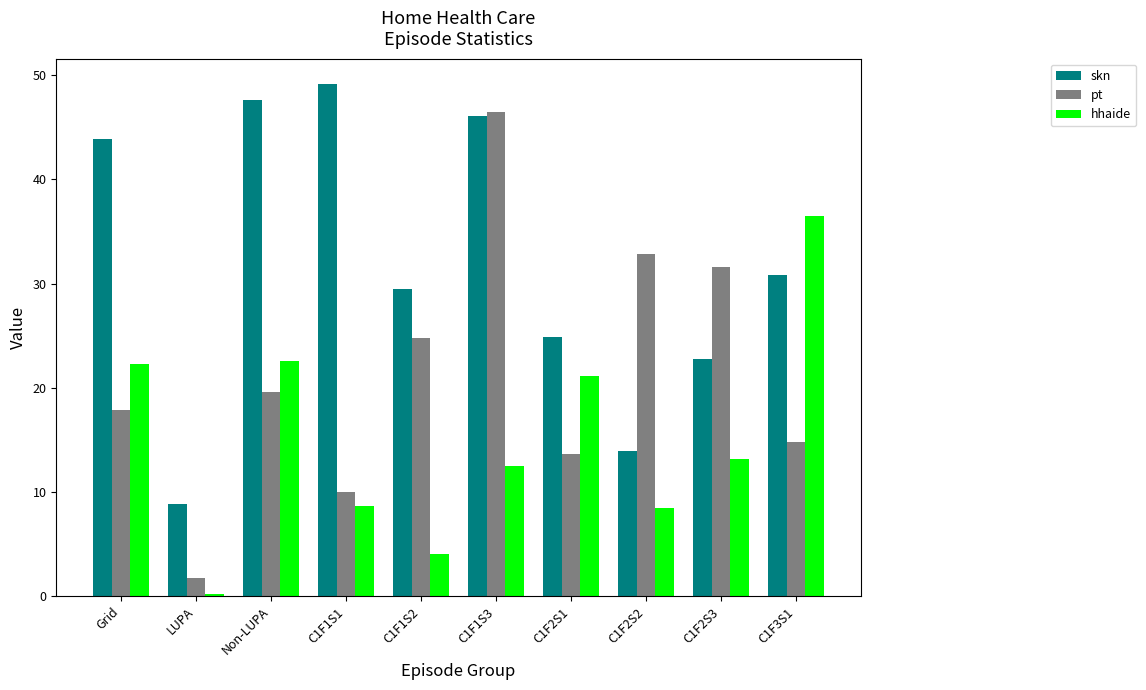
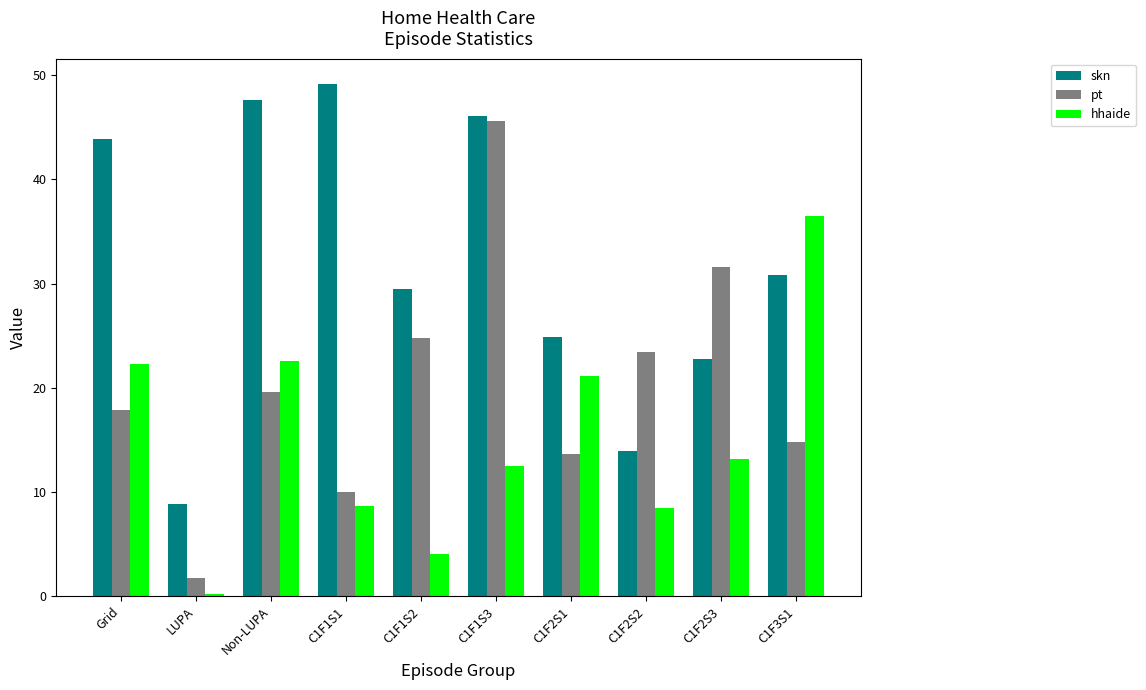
  {
    "skn": {
      "Grid": 43.9,
      "LUPA": 8.9,
      "Non-LUPA": 47.6,
      "C1F1S1": 49.1,
      "C1F1S2": 29.5,
      "C1F1S3": 46.1,
      "C1F2S1": 24.9,
      "C1F2S2": 13.9,
      "C1F2S3": 22.8,
      "C1F3S1": 30.9
    },
    "pt": {
      "Grid": 17.8,
      "LUPA": 1.7,
      "Non-LUPA": 19.6,
      "C1F1S1": 10.0,
      "C1F1S2": 24.8,
-     "C1F1S3": 46.4,
+     "C1F1S3": 45.6,
      "C1F2S1": 13.7,
-     "C1F2S2": 32.8,
+     "C1F2S2": 23.4,
      "C1F2S3": 31.6,
      "C1F3S1": 14.8
    },
    "hhaide": {
      "Grid": 22.3,
      "Non-LUPA": 22.6,
      "C1F1S1": 8.7,
      "C1F1S2": 4.1,
      "C1F1S3": 12.5,
      "C1F2S1": 21.1,
      "C1F2S2": 8.5,
      "C1F2S3": 13.1,
      "C1F3S1": 36.5
    }
  }
